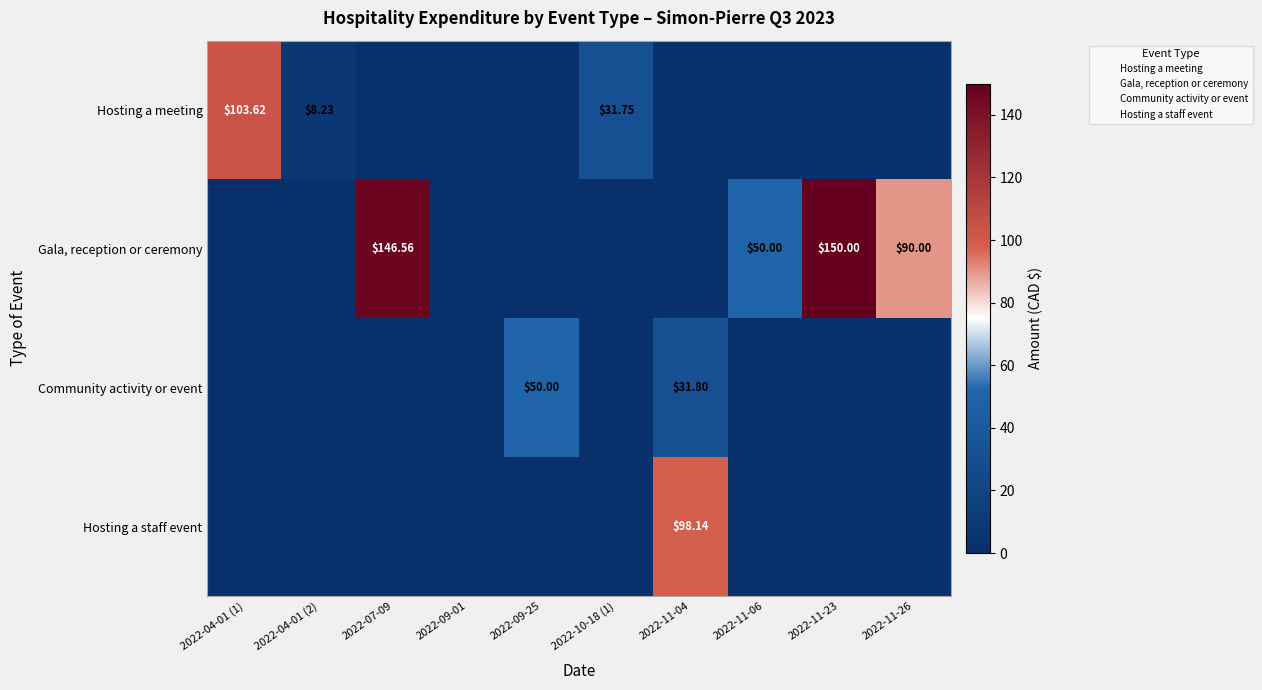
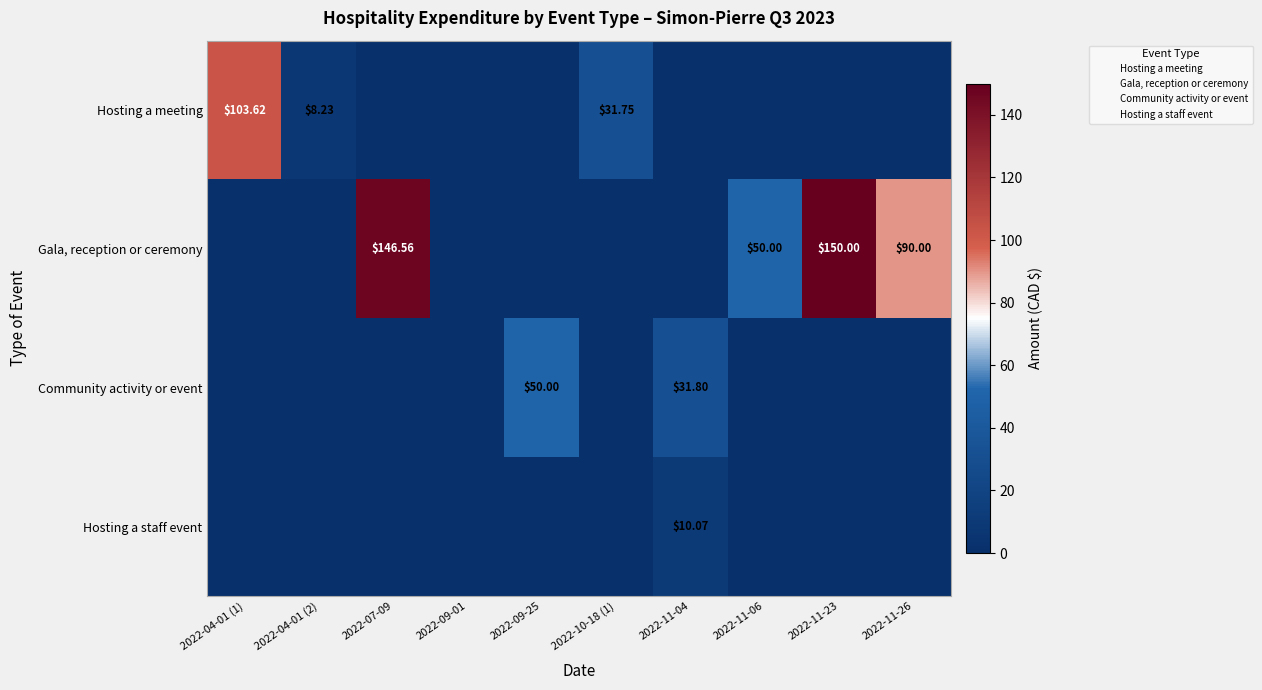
  {
    "Hosting a meeting": {
      "2022-04-01 (1)": "$103.62",
      "2022-04-01 (2)": "$8.23",
      "2022-10-18 (1)": "$31.75"
    },
    "Gala, reception or ceremony": {
      "2022-07-09": "$146.56",
      "2022-11-06": "$50.00",
      "2022-11-23": "$150.00",
      "2022-11-26": "$90.00"
    },
    "Community activity or event": {
      "2022-09-25": "$50.00",
      "2022-11-04": "$31.80"
    },
    "Hosting a staff event": {
-     "2022-11-04": "$98.14"
+     "2022-11-04": "$10.07"
    }
  }
